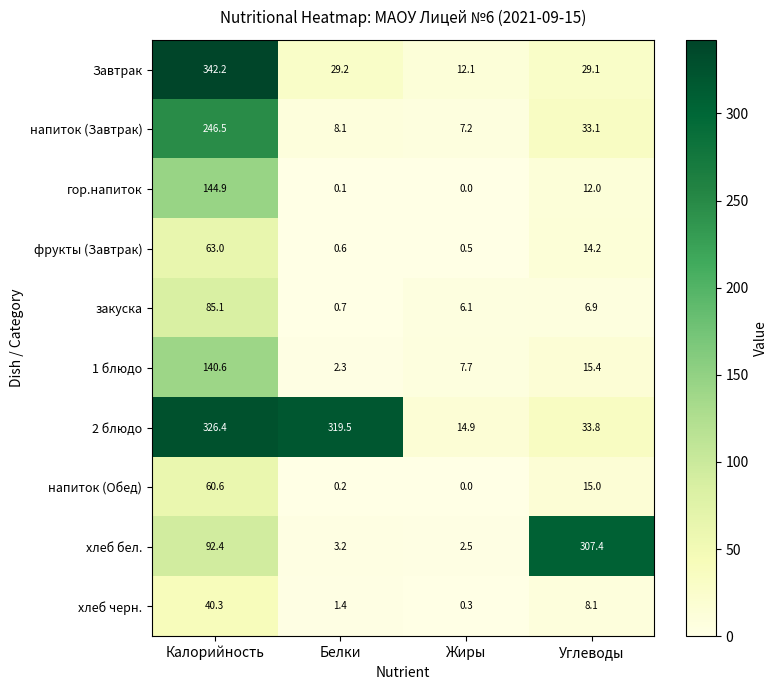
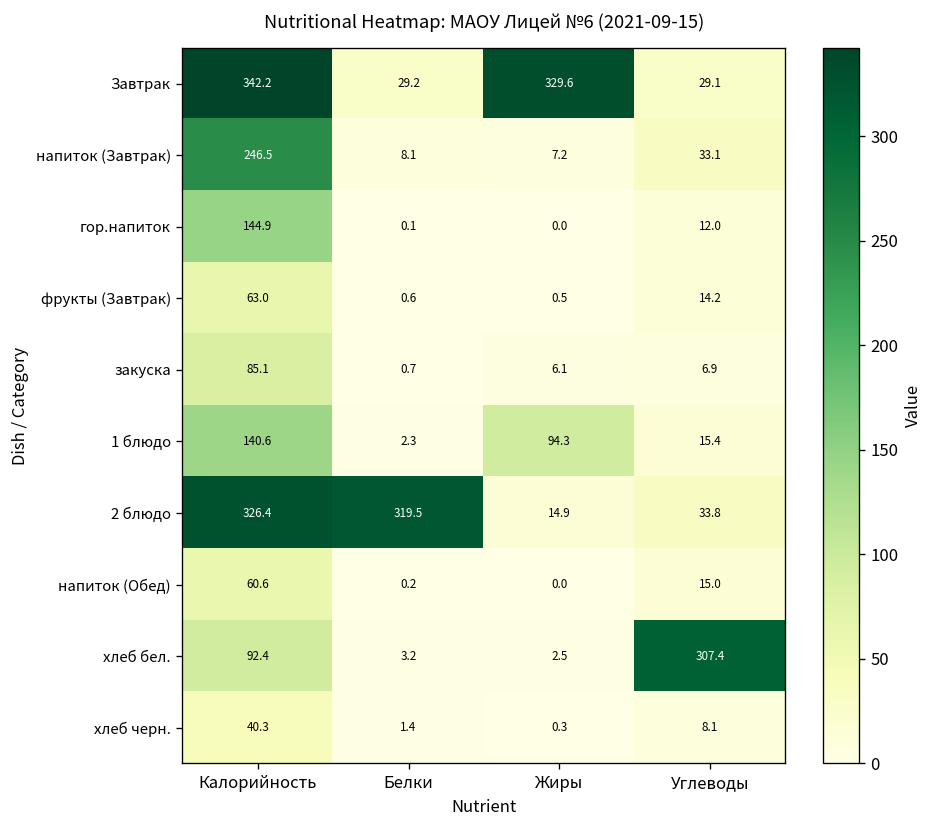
  {
    "Завтрак": {
      "Калорийность": 342.2,
      "Белки": 29.2,
-     "Жиры": 12.1,
+     "Жиры": 329.6,
      "Углеводы": 29.1
    },
    "напиток (Завтрак)": {
      "Калорийность": 246.5,
      "Белки": 8.1,
      "Жиры": 7.2,
      "Углеводы": 33.1
    },
    "гор.напиток": {
      "Калорийность": 144.9,
      "Белки": 0.1,
      "Жиры": 0.0,
      "Углеводы": 12.0
    },
    "фрукты (Завтрак)": {
      "Калорийность": 63.0,
      "Белки": 0.6,
      "Жиры": 0.5,
      "Углеводы": 14.2
    },
    "закуска": {
      "Калорийность": 85.1,
      "Белки": 0.7,
      "Жиры": 6.1,
      "Углеводы": 6.9
    },
    "1 блюдо": {
      "Калорийность": 140.6,
      "Белки": 2.3,
-     "Жиры": 7.7,
+     "Жиры": 94.3,
      "Углеводы": 15.4
    },
    "2 блюдо": {
      "Калорийность": 326.4,
      "Белки": 319.5,
      "Жиры": 14.9,
      "Углеводы": 33.8
    },
    "напиток (Обед)": {
      "Калорийность": 60.6,
      "Белки": 0.2,
      "Жиры": 0.0,
      "Углеводы": 15.0
    },
    "хлеб бел.": {
      "Калорийность": 92.4,
      "Белки": 3.2,
      "Жиры": 2.5,
      "Углеводы": 307.4
    },
    "хлеб черн.": {
      "Калорийность": 40.3,
      "Белки": 1.4,
      "Жиры": 0.3,
      "Углеводы": 8.1
    }
  }
